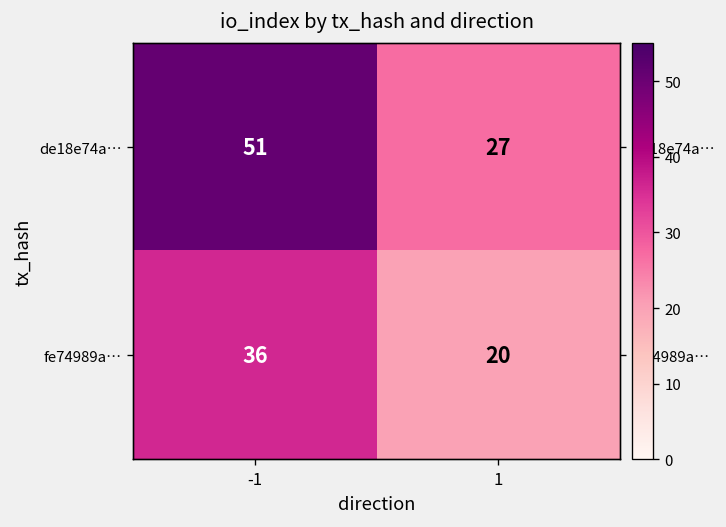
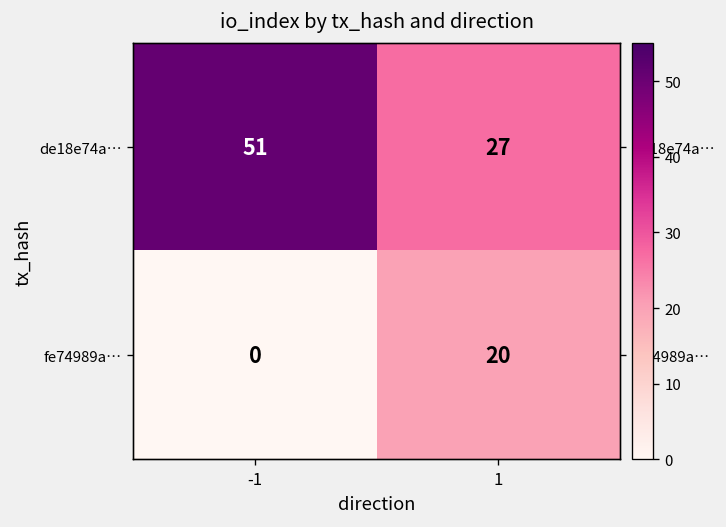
  {
    "de18e74a…": {
      "-1": 51,
      "1": 27
    },
    "fe74989a…": {
-     "-1": 36,
+     "-1": 0,
      "1": 20
    }
  }
